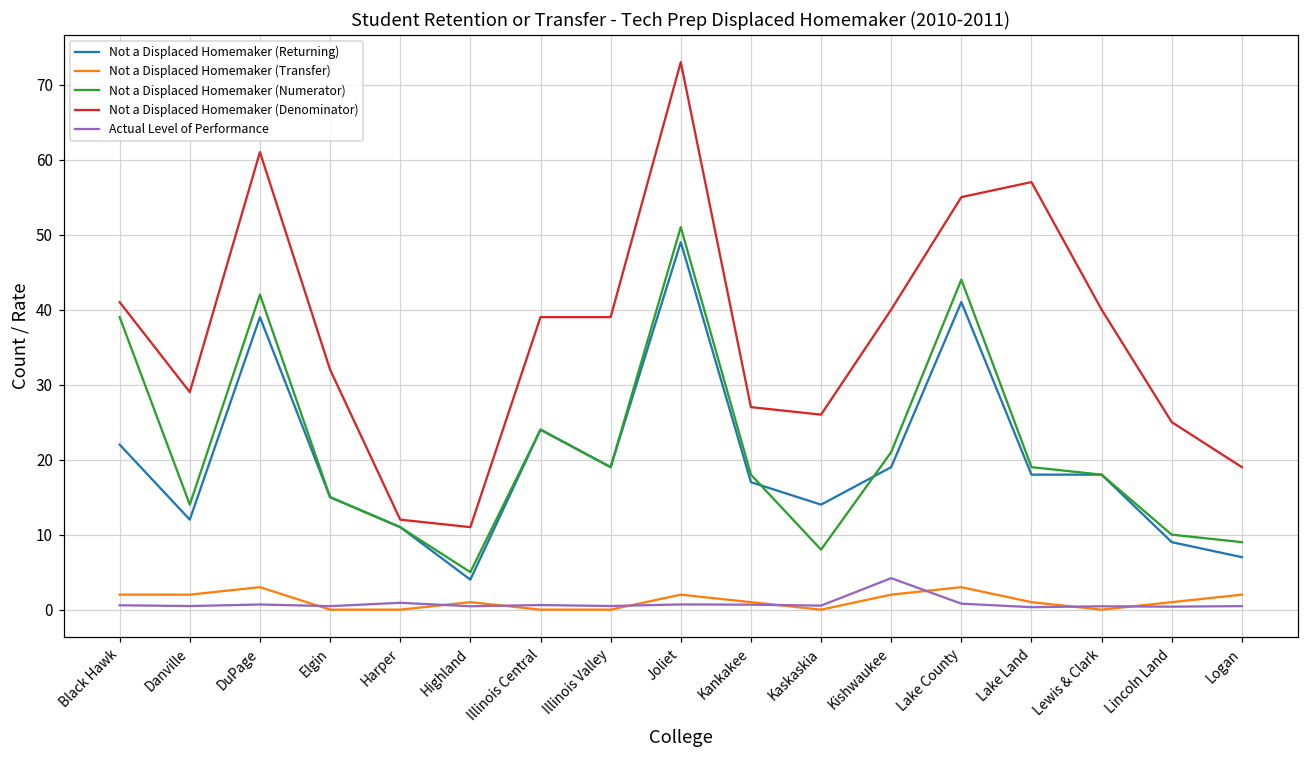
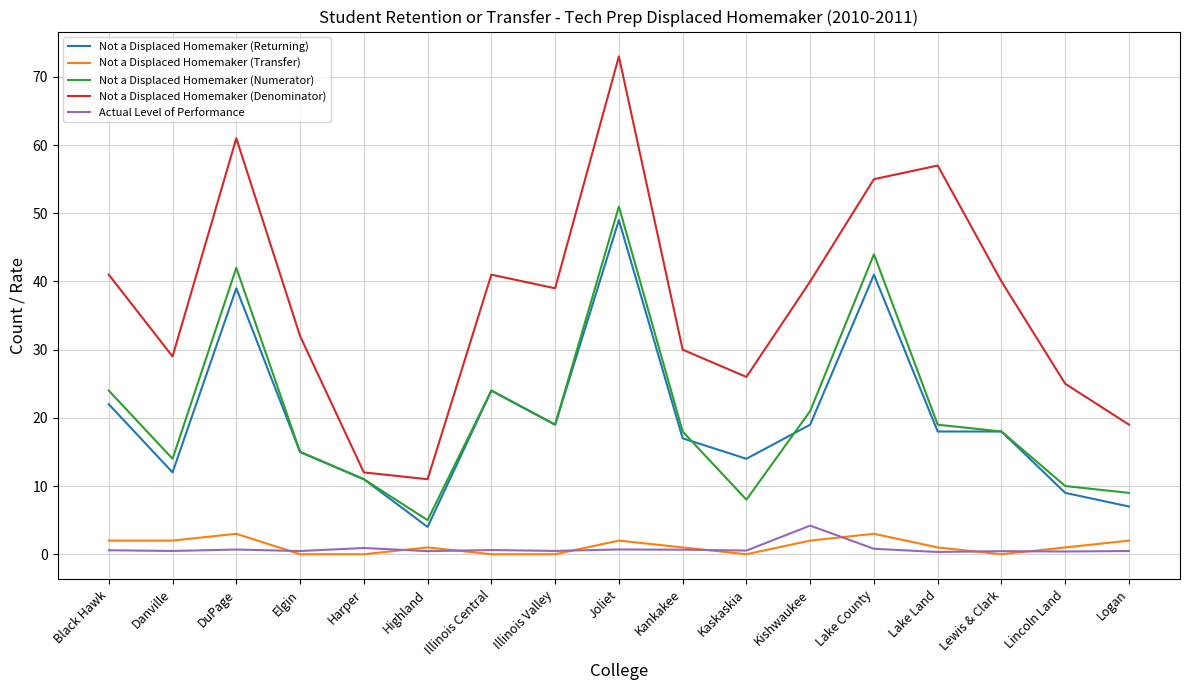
  {
    "Not a Displaced Homemaker (Returning)": {
      "Black Hawk": 22,
      "Danville": 12,
      "DuPage": 39,
      "Highland": 4,
      "Joliet": 49,
      "Kankakee": 17,
      "Kaskaskia": 14,
      "Kishwaukee": 19,
      "Lake County": 41,
      "Lake Land": 18,
      "Lincoln Land": 9,
      "Logan": 7
    },
    "Not a Displaced Homemaker (Transfer)": {
      "Black Hawk": 2,
      "Danville": 2,
      "DuPage": 3,
      "Elgin": 0,
      "Harper": 0,
      "Highland": 1,
      "Illinois Central": 0,
      "Illinois Valley": 0,
      "Joliet": 2,
      "Kaskaskia": 0,
      "Kishwaukee": 2,
      "Lake County": 3,
      "Lake Land": 1,
      "Lewis & Clark": 0,
      "Lincoln Land": 1,
      "Logan": 2
    },
    "Not a Displaced Homemaker (Numerator)": {
-     "Black Hawk": 39,
+     "Black Hawk": 24,
      "Danville": 14,
      "DuPage": 42,
      "Highland": 5,
      "Joliet": 51,
      "Kankakee": 18,
      "Kaskaskia": 8,
      "Kishwaukee": 21,
      "Lake County": 44,
      "Lake Land": 19,
      "Lincoln Land": 10,
      "Logan": 9
    },
    "Not a Displaced Homemaker (Denominator)": {
      "Black Hawk": 41,
      "Danville": 29,
      "DuPage": 61,
      "Elgin": 32,
      "Harper": 12,
      "Highland": 11,
-     "Illinois Central": 39,
+     "Illinois Central": 41,
      "Illinois Valley": 39,
      "Joliet": 73,
-     "Kankakee": 27,
+     "Kankakee": 30,
      "Kaskaskia": 26,
      "Kishwaukee": 40,
      "Lake County": 55,
      "Lake Land": 57,
      "Lewis & Clark": 40,
      "Lincoln Land": 25,
      "Logan": 19
    },
    "Actual Level of Performance": {
      "Black Hawk": 1,
      "Danville": 0,
      "DuPage": 1,
      "Elgin": 0,
      "Harper": 1,
      "Highland": 0,
      "Illinois Central": 1,
      "Illinois Valley": 0,
      "Joliet": 1,
      "Kaskaskia": 1,
      "Kishwaukee": 4,
      "Lake County": 1,
      "Lake Land": 0,
      "Lewis & Clark": 0,
      "Lincoln Land": 0,
      "Logan": 0
    }
  }
